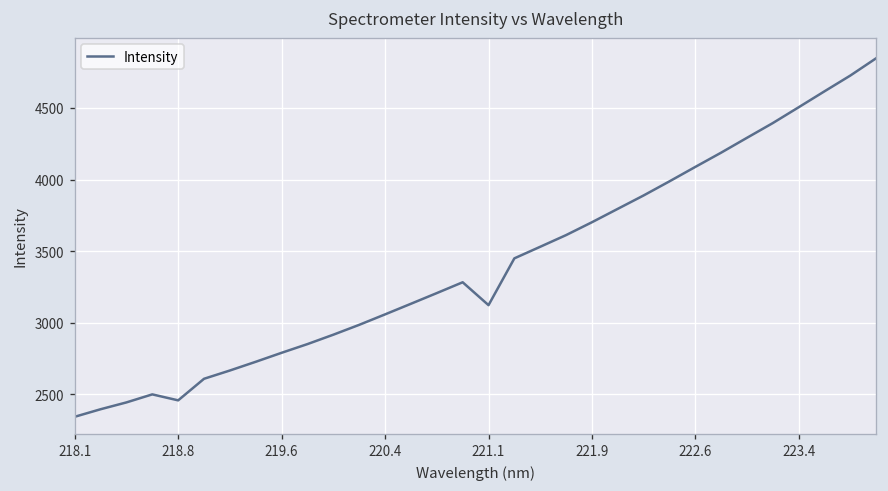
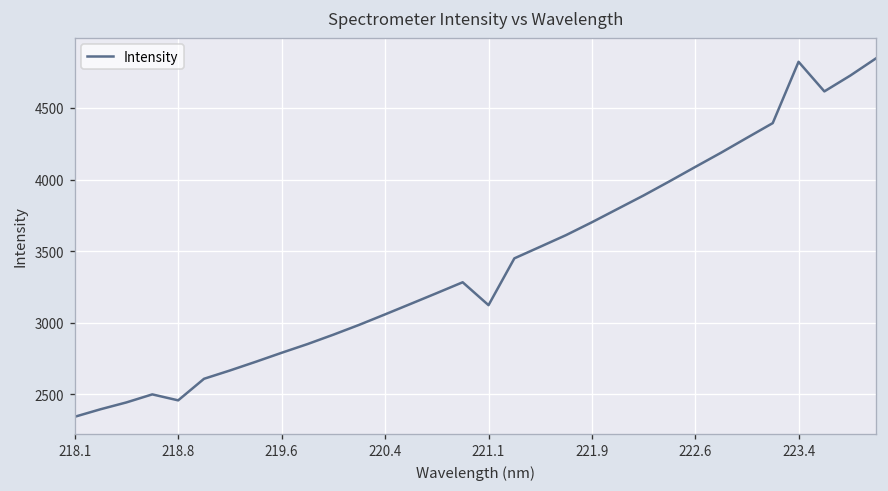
  {
    "218.1": 2340,
    "218.8": 2460,
    "219.6": 2790,
    "220.4": 3060,
    "221.1": 3120,
    "221.9": 3700,
    "222.6": 4090,
-   "223.4": 4500
+   "223.4": 4820
  }
